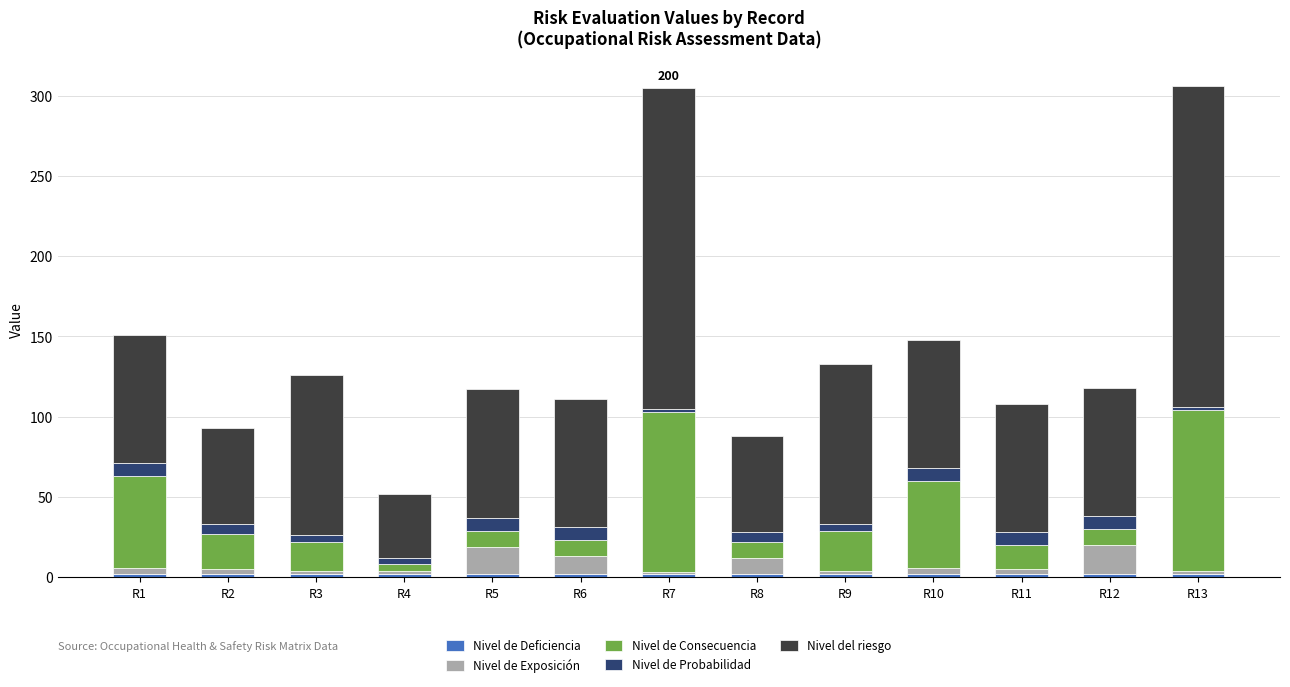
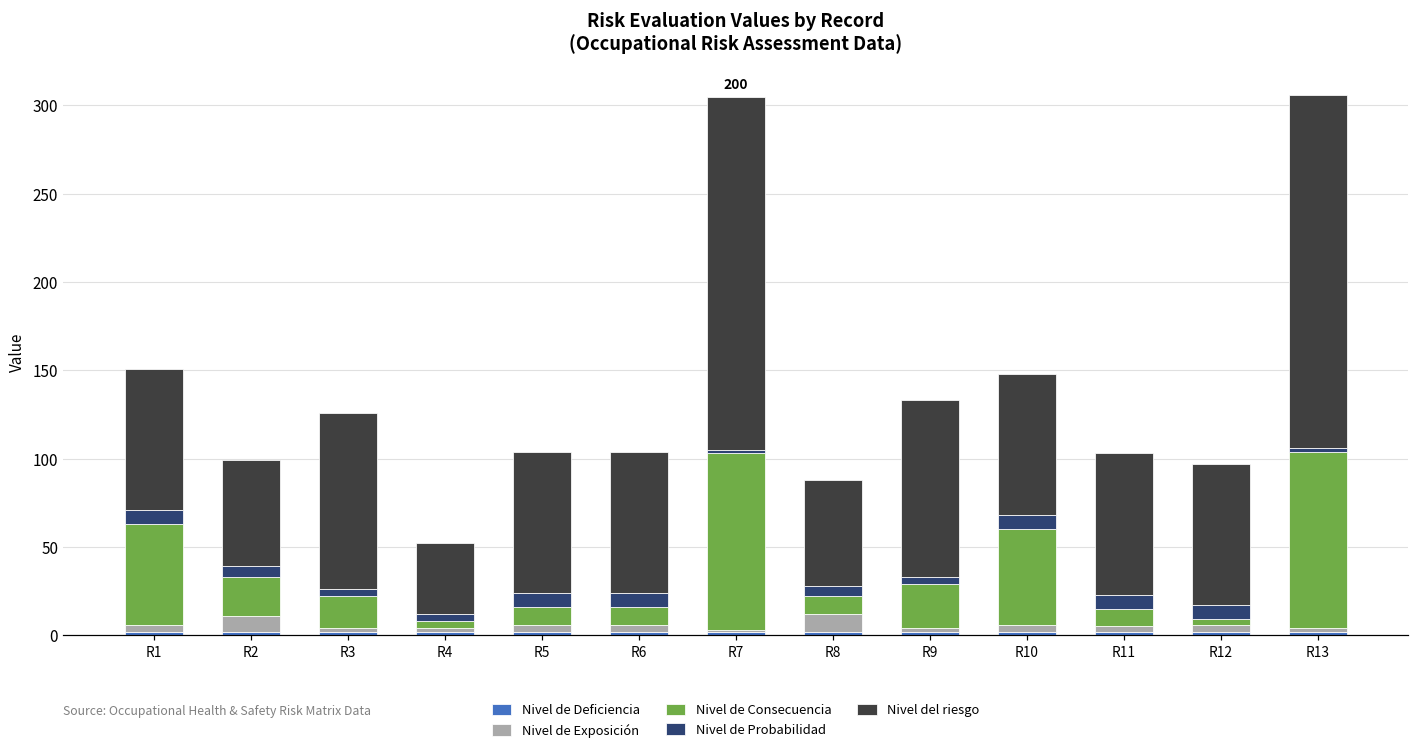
  {
    "Nivel de Deficiencia": {
      "R1": 2,
      "R2": 2,
      "R3": 2,
      "R4": 2,
      "R5": 2,
      "R6": 2,
      "R7": 2,
      "R8": 2,
      "R9": 2,
      "R10": 2,
      "R11": 2,
      "R12": 2,
      "R13": 2
    },
    "Nivel de Exposición": {
      "R1": 4,
-     "R2": 3,
+     "R2": 9,
      "R3": 2,
      "R4": 2,
-     "R5": 17,
-     "R6": 11,
+     "R5": 4,
+     "R6": 4,
      "R8": 10,
      "R9": 2,
      "R10": 4,
      "R11": 3,
-     "R12": 18,
+     "R12": 4,
      "R13": 2
    },
    "Nivel de Consecuencia": {
      "R1": 57,
      "R2": 22,
      "R3": 18,
      "R4": 4,
      "R5": 10,
      "R6": 10,
      "R7": 100,
      "R8": 10,
      "R9": 25,
      "R10": 54,
-     "R11": 15,
-     "R12": 10,
+     "R11": 10,
+     "R12": 3,
      "R13": 100
    }
  }
